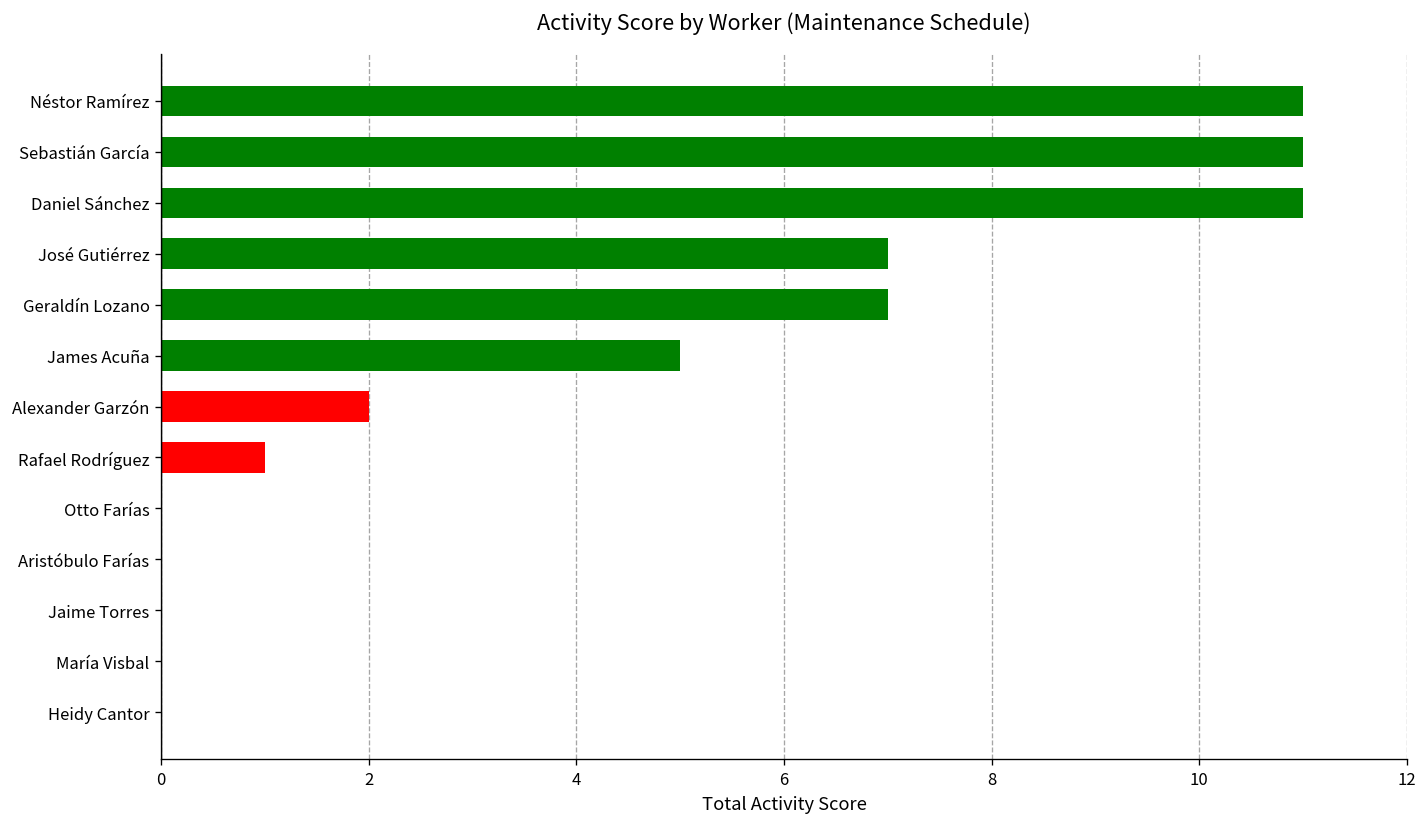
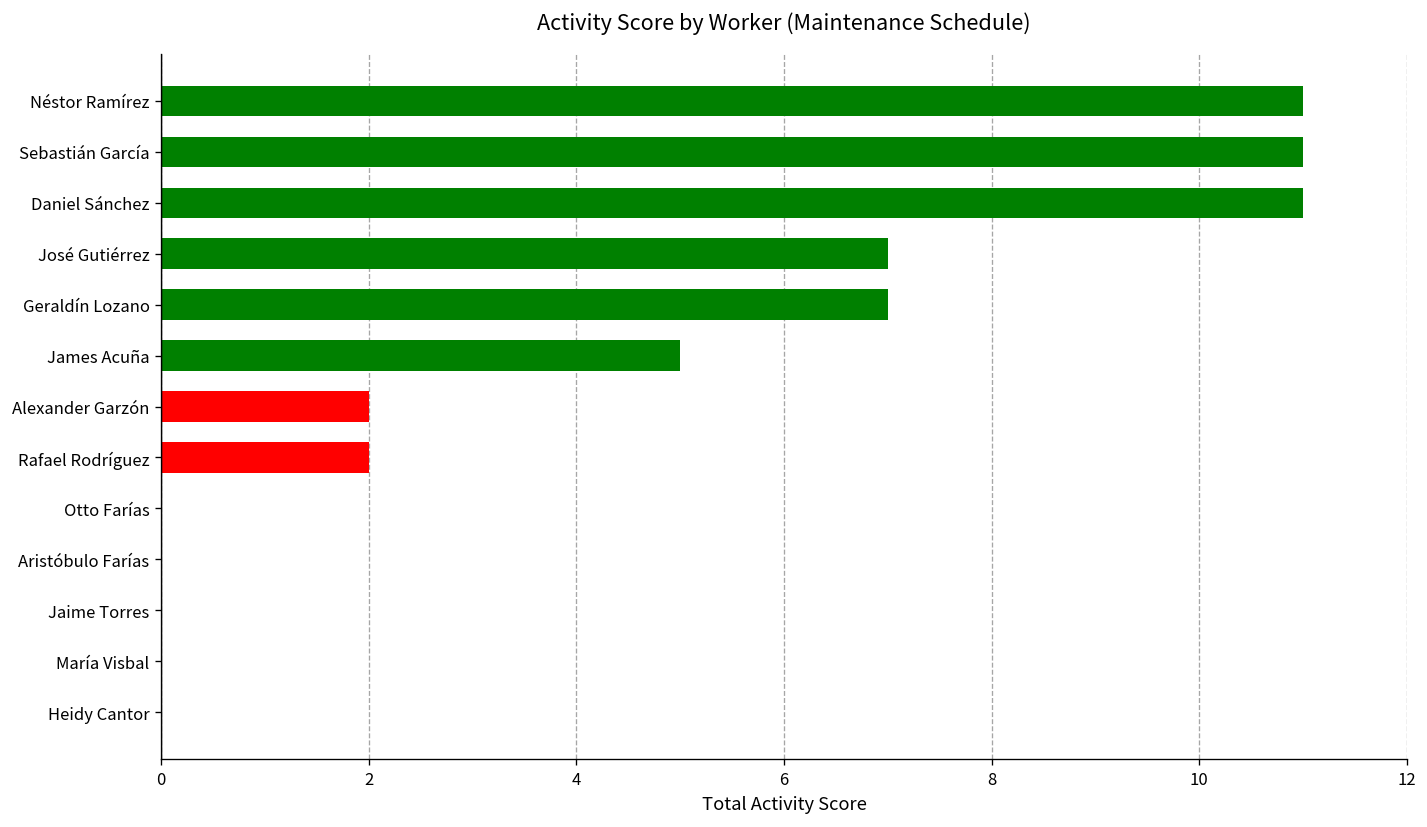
  {
    "Néstor Ramírez": 11,
    "Sebastián García": 11,
    "Daniel Sánchez": 11,
    "José Gutiérrez": 7,
    "Geraldín Lozano": 7,
    "James Acuña": 5,
    "Alexander Garzón": 2,
-   "Rafael Rodríguez": 1,
+   "Rafael Rodríguez": 2,
    "Otto Farías": 0,
    "Aristóbulo Farías": 0,
    "Jaime Torres": 0,
    "María Visbal": 0,
    "Heidy Cantor": 0
  }
